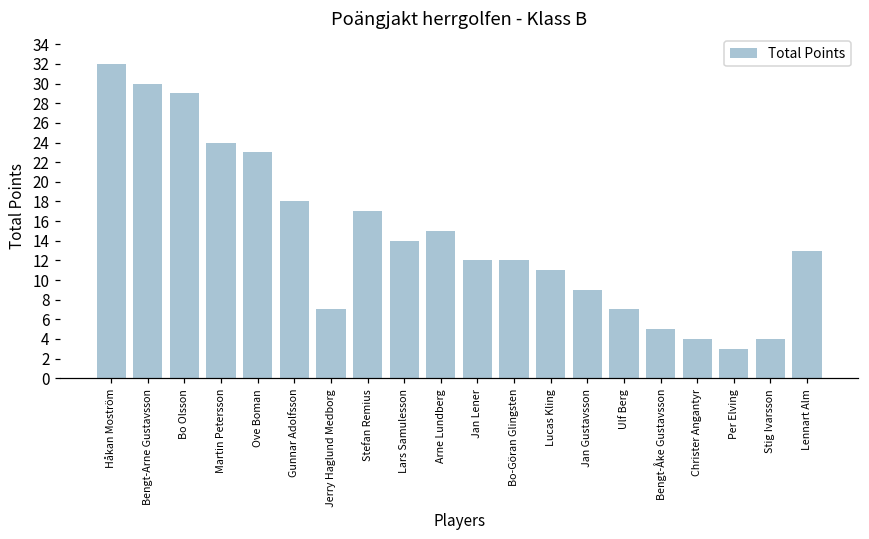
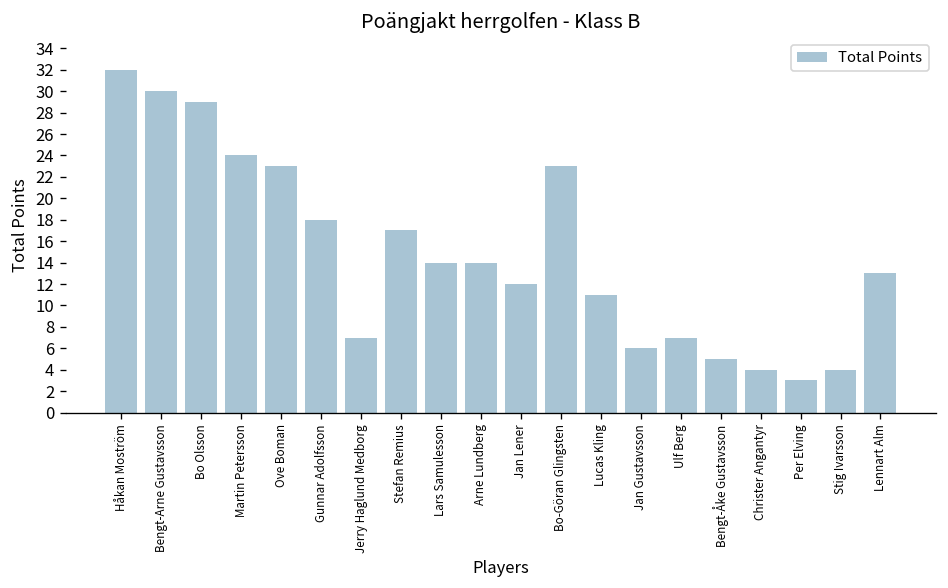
  {
    "Håkan Moström": 32,
    "Bengt-Arne Gustavsson": 30,
    "Bo Olsson": 29,
    "Martin Petersson": 24,
    "Ove Boman": 23,
    "Gunnar Adolfsson": 18,
    "Jerry Haglund Medborg": 7,
    "Stefan Remius": 17,
    "Lars Samulesson": 14,
-   "Arne Lundberg": 15,
+   "Arne Lundberg": 14,
    "Jan Lener": 12,
-   "Bo-Göran Glingsten": 12,
+   "Bo-Göran Glingsten": 23,
    "Lucas Kling": 11,
-   "Jan Gustavsson": 9,
+   "Jan Gustavsson": 6,
    "Ulf Berg": 7,
    "Bengt-Åke Gustavsson": 5,
    "Christer Angantyr": 4,
    "Per Elving": 3,
    "Stig Ivarsson": 4,
    "Lennart Alm": 13
  }
